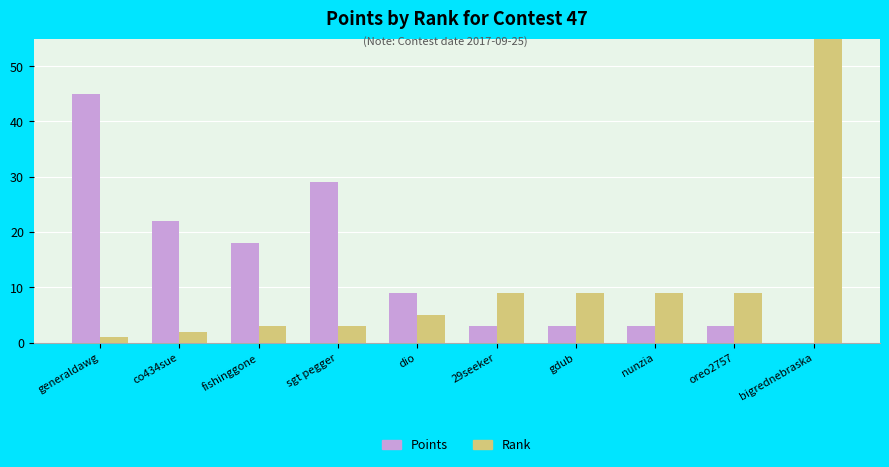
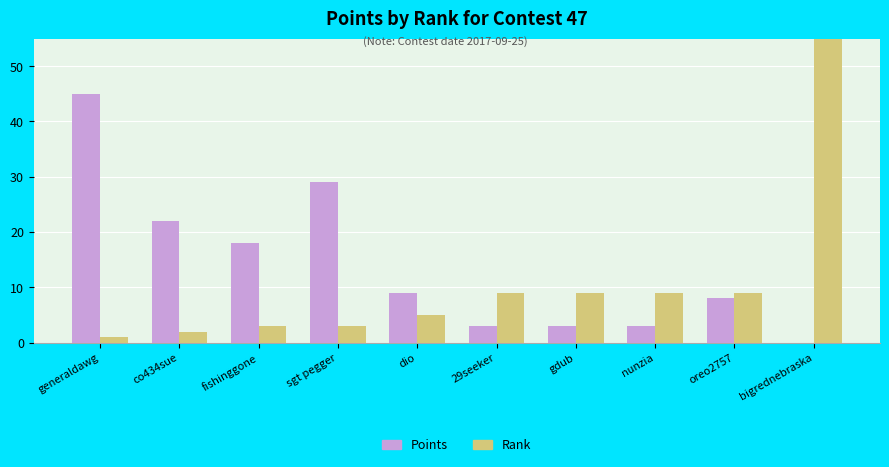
  {
    "Points": {
      "generaldawg": 45,
      "co434sue": 22,
      "fishinggone": 18,
      "sgt pegger": 29,
      "dio": 9,
      "29seeker": 3,
      "gdub": 3,
      "nunzia": 3,
-     "oreo2757": 3,
+     "oreo2757": 8,
      "bigrednebraska": 0
    },
    "Rank": {
      "generaldawg": 1,
      "co434sue": 2,
      "fishinggone": 3,
      "sgt pegger": 3,
      "dio": 5,
      "29seeker": 9,
      "gdub": 9,
      "nunzia": 9,
      "oreo2757": 9
    }
  }
